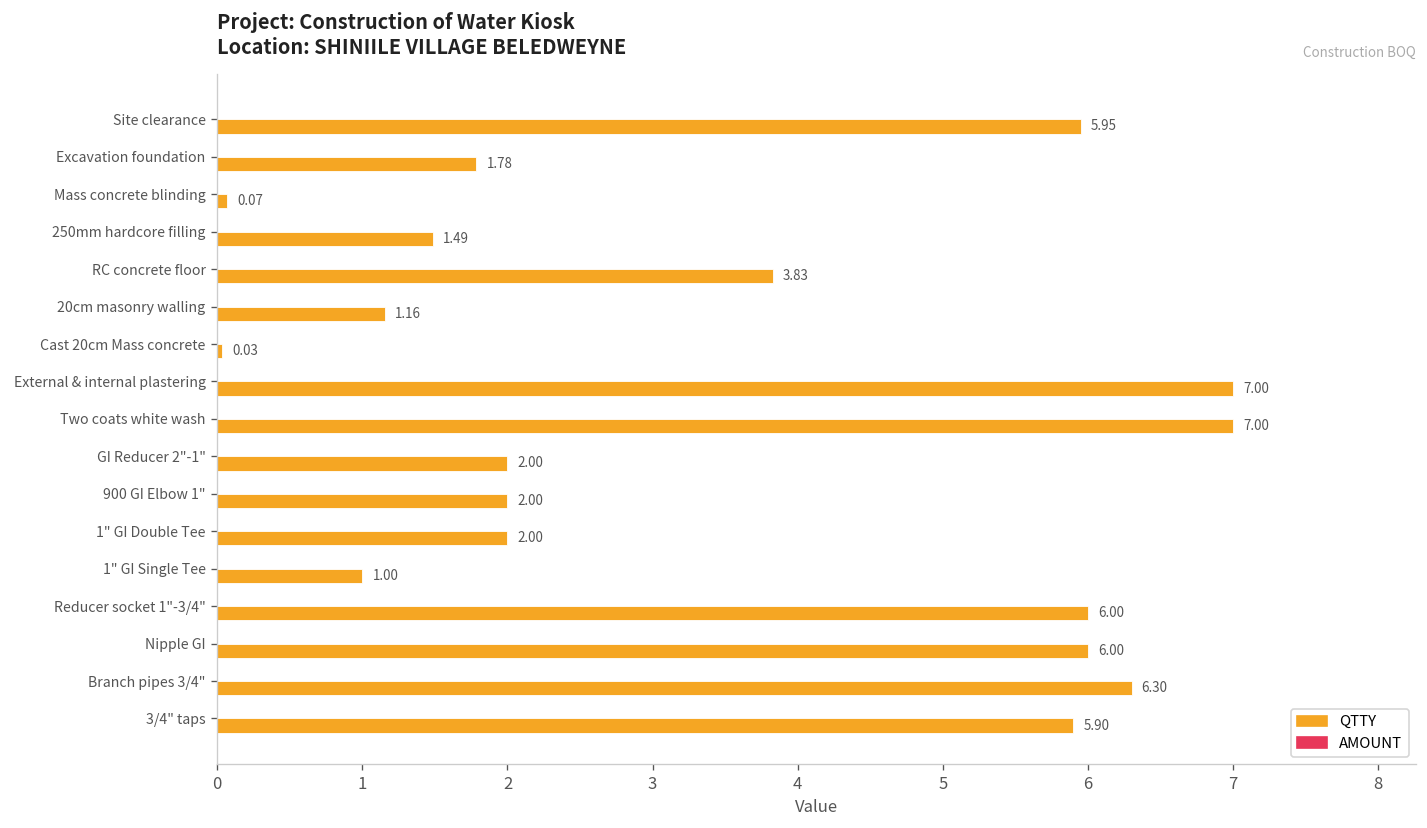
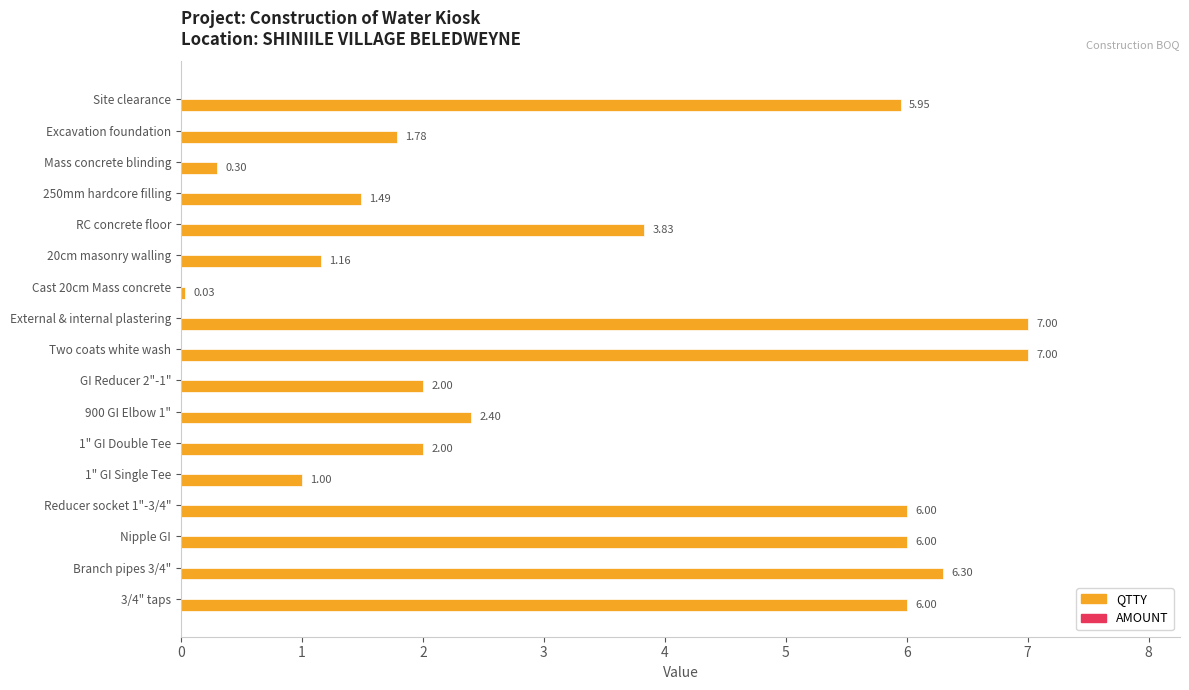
  {
    "QTTY": {
      "Site clearance": 5.95,
      "Excavation foundation": 1.78,
-     "Mass concrete blinding": 0.07,
+     "Mass concrete blinding": 0.30,
      "250mm hardcore filling": 1.49,
      "RC concrete floor": 3.83,
      "20cm masonry walling": 1.16,
      "Cast 20cm Mass concrete": 0.03,
      "External & internal plastering": 7.00,
      "Two coats white wash": 7.00,
      "GI Reducer 2\"-1\"": 2.00,
-     "900 GI Elbow 1\"": 2.00,
+     "900 GI Elbow 1\"": 2.40,
      "1\" GI Double Tee": 2.00,
      "1\" GI Single Tee": 1.00,
      "Reducer socket 1\"-3/4\"": 6.00,
      "Nipple GI": 6.00,
      "Branch pipes 3/4\"": 6.30,
-     "3/4\" taps": 5.90
+     "3/4\" taps": 6.00
    },
    "AMOUNT": {
      "Site clearance": 0.00,
      "Excavation foundation": 0.00,
      "Mass concrete blinding": 0.00,
      "250mm hardcore filling": 0.00,
      "RC concrete floor": 0.00,
      "20cm masonry walling": 0.00,
      "Cast 20cm Mass concrete": 0.00,
      "External & internal plastering": 0.00,
      "Two coats white wash": 0.00,
      "GI Reducer 2\"-1\"": 0.00,
      "900 GI Elbow 1\"": 0.00,
      "1\" GI Double Tee": 0.00,
      "1\" GI Single Tee": 0.00,
      "Reducer socket 1\"-3/4\"": 0.00,
      "Nipple GI": 0.00,
      "Branch pipes 3/4\"": 0.00,
      "3/4\" taps": 0.00
    }
  }
